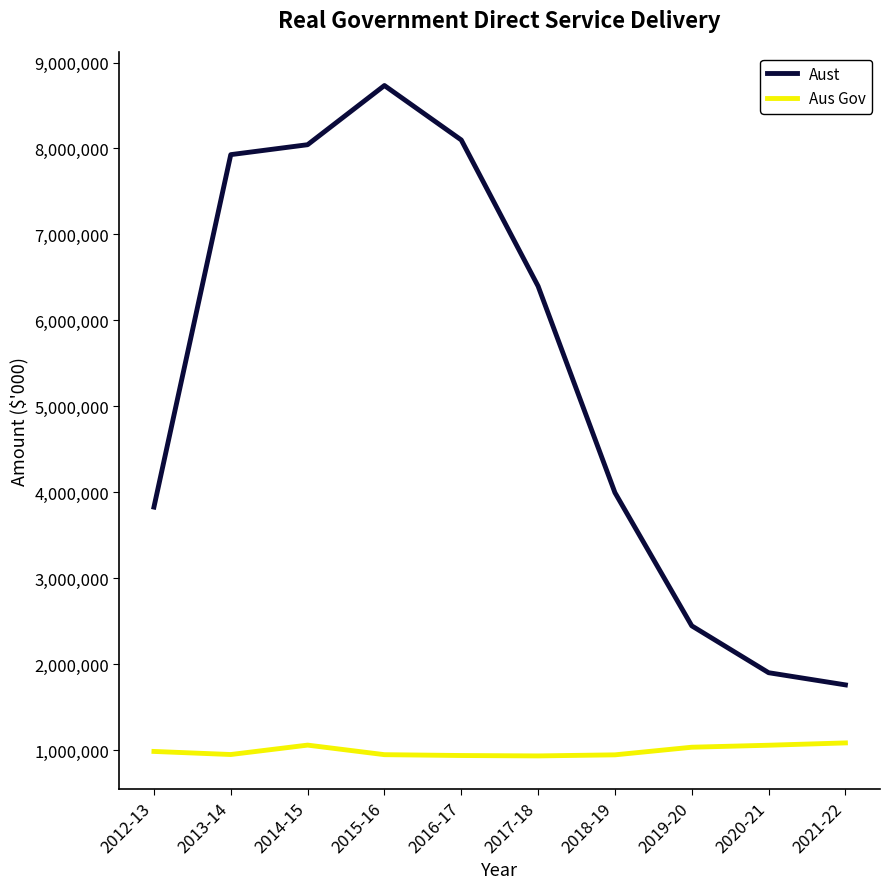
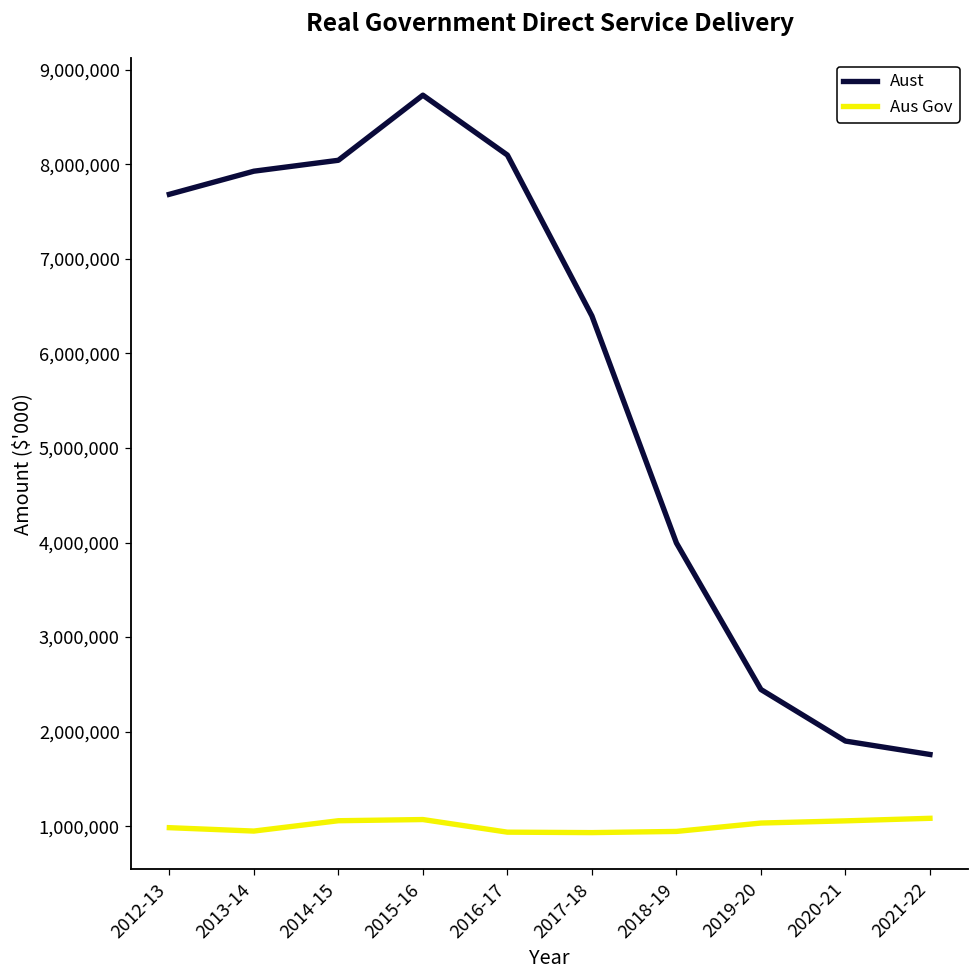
  {
    "Aust": {
-     "2012-13": "3,800,000",
+     "2012-13": "7,700,000",
      "2013-14": "7,900,000",
      "2014-15": "8,000,000",
      "2015-16": "8,700,000",
      "2016-17": "8,100,000",
      "2017-18": "6,400,000",
      "2018-19": "4,000,000",
      "2019-20": "2,400,000",
      "2020-21": "1,900,000",
      "2021-22": "1,800,000"
    },
    "Aus Gov": {
      "2012-13": "1,000,000",
      "2013-14": "900,000",
      "2014-15": "1,100,000",
-     "2015-16": "900,000",
+     "2015-16": "1,100,000",
      "2016-17": "900,000",
      "2017-18": "900,000",
      "2018-19": "900,000",
      "2019-20": "1,000,000",
      "2020-21": "1,100,000",
      "2021-22": "1,100,000"
    }
  }
